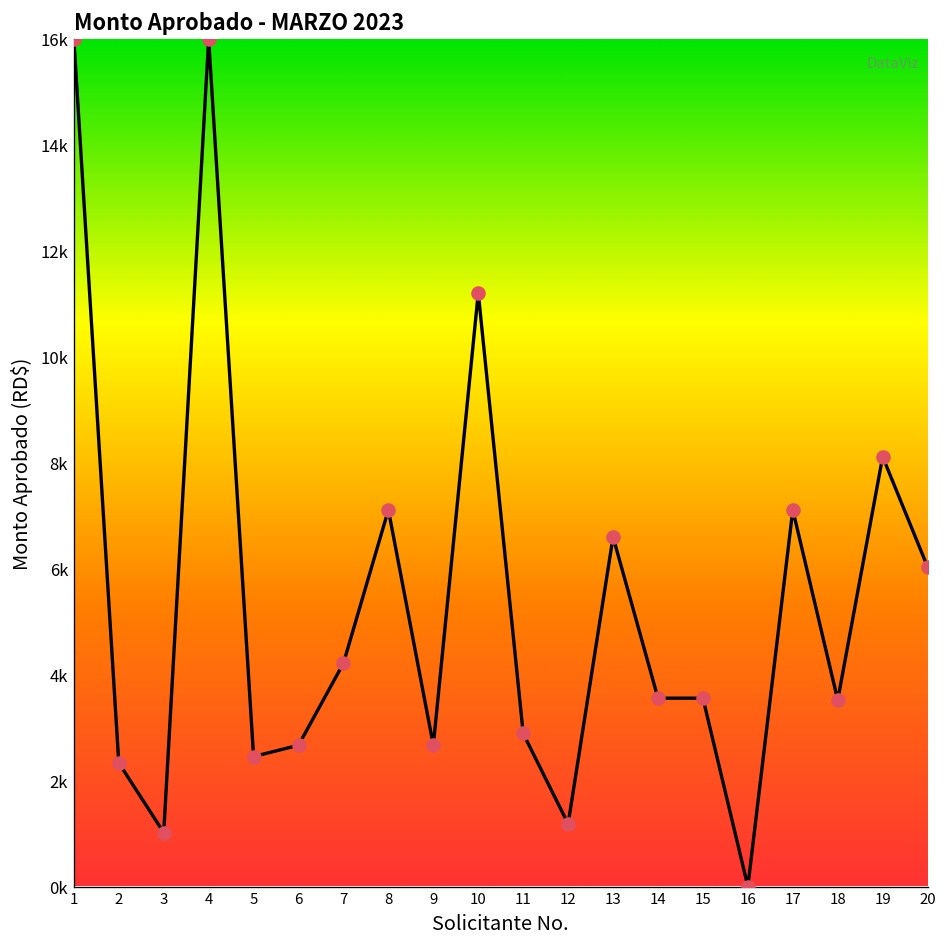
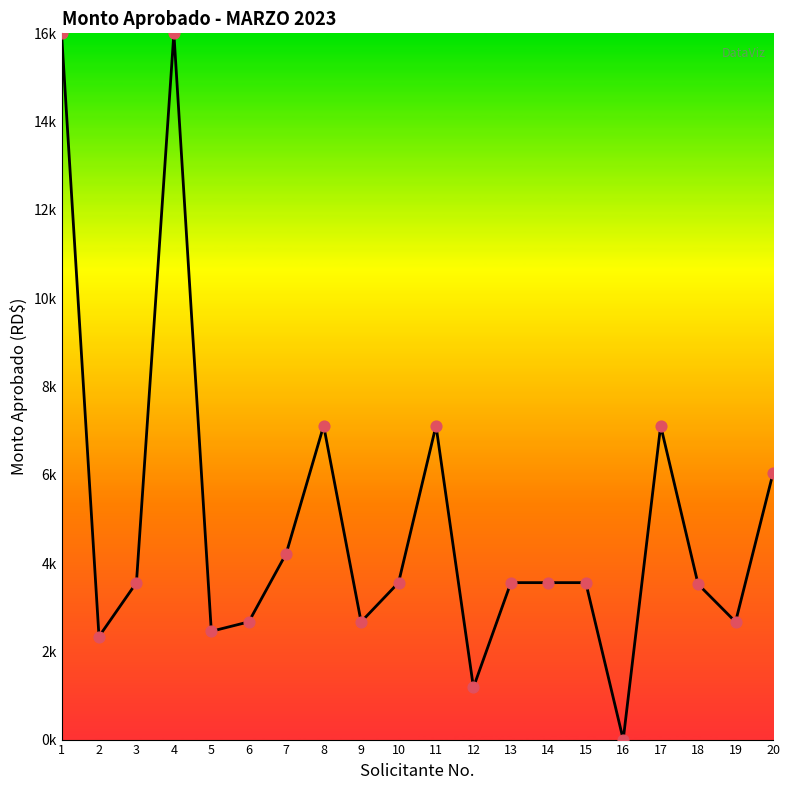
  {
    "1": 16000,
    "2": 2300,
-   "3": 1000,
+   "3": 3600,
    "4": 16000,
    "5": 2500,
    "6": 2700,
    "7": 4200,
    "8": 7100,
    "9": 2700,
-   "10": 11200,
-   "11": 2900,
+   "10": 3600,
+   "11": 7100,
    "12": 1200,
-   "13": 6600,
+   "13": 3600,
    "14": 3600,
    "15": 3600,
    "16": 0,
    "17": 7100,
    "18": 3500,
-   "19": 8100,
+   "19": 2700,
    "20": 6000
  }
